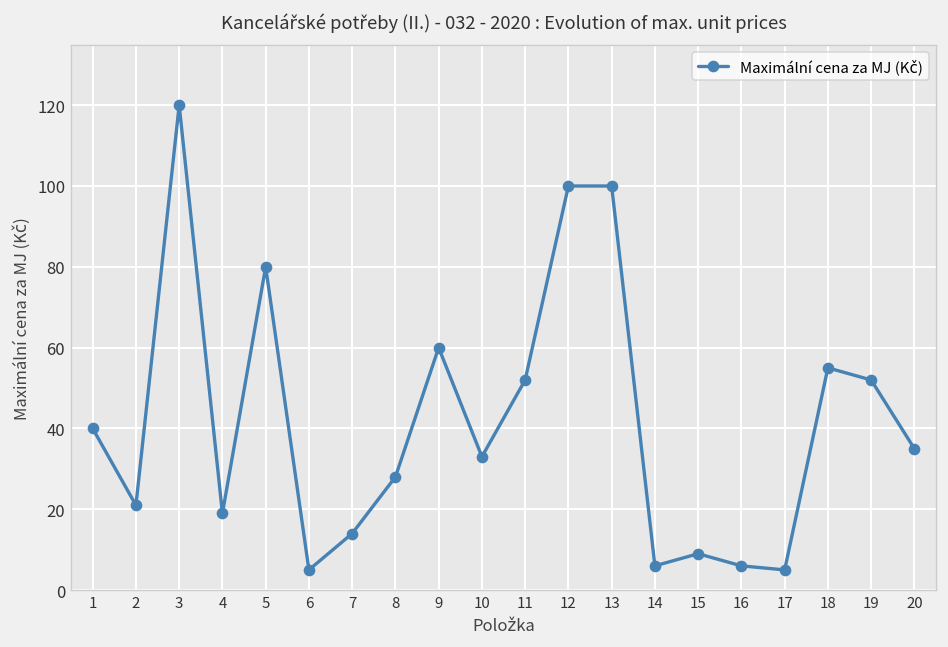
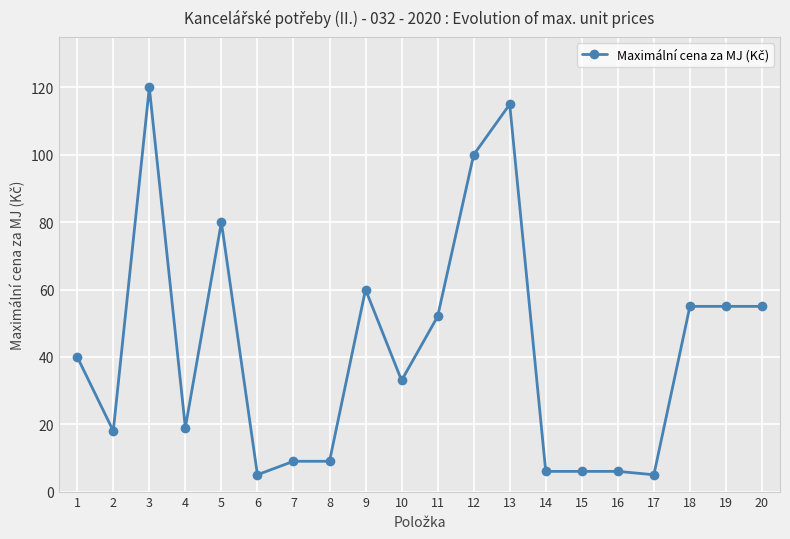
  {
    "1": 40,
-   "2": 21,
+   "2": 18,
    "3": 120,
    "4": 19,
    "5": 80,
    "6": 5,
-   "7": 14,
-   "8": 28,
+   "7": 9,
+   "8": 9,
    "9": 60,
    "10": 33,
    "11": 52,
    "12": 100,
-   "13": 100,
+   "13": 115,
    "14": 6,
-   "15": 9,
+   "15": 6,
    "16": 6,
    "17": 5,
    "18": 55,
-   "19": 52,
-   "20": 35
+   "19": 55,
+   "20": 55
  }
